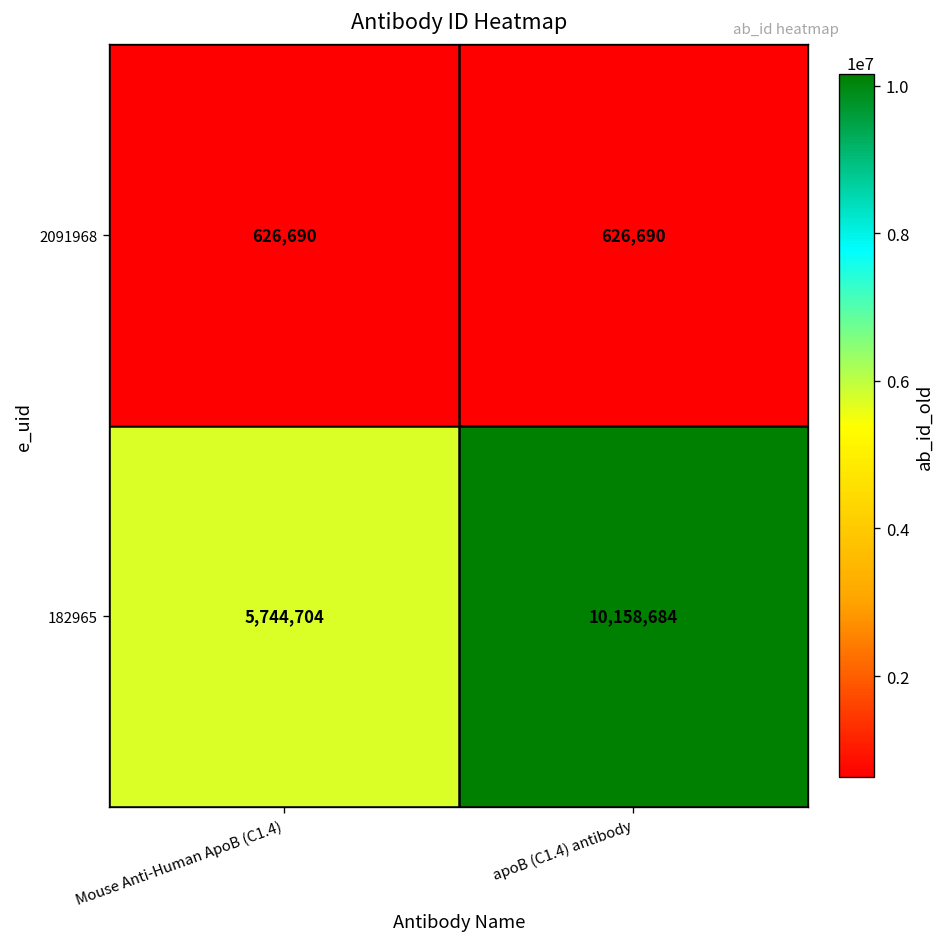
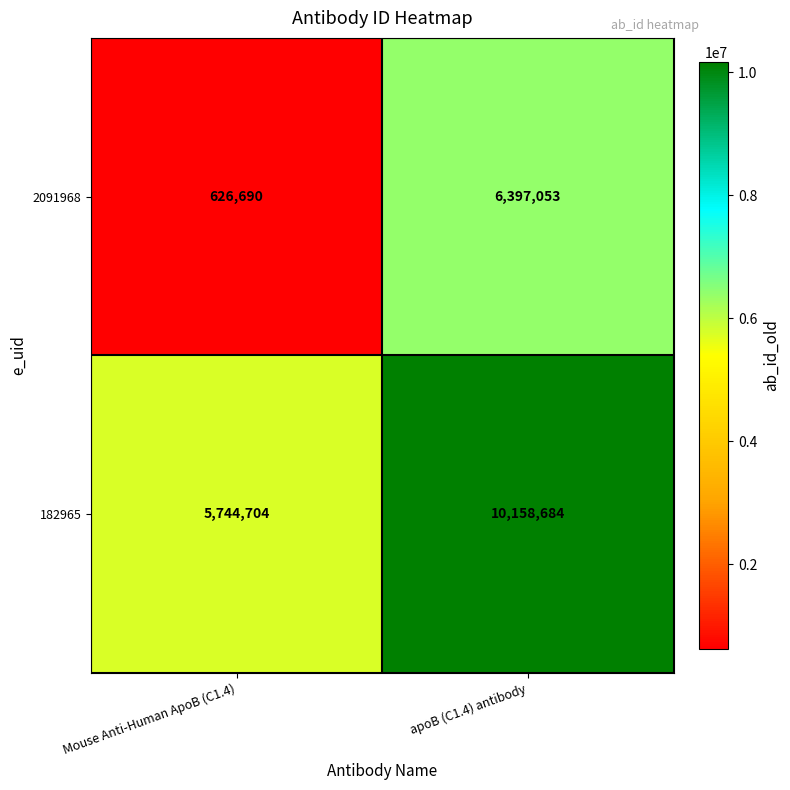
  {
    "2091968": {
      "Mouse Anti-Human ApoB (C1.4)": "626,690",
-     "apoB (C1.4) antibody": "626,690"
+     "apoB (C1.4) antibody": "6,397,053"
    },
    "182965": {
      "Mouse Anti-Human ApoB (C1.4)": "5,744,704",
      "apoB (C1.4) antibody": "10,158,684"
    }
  }
